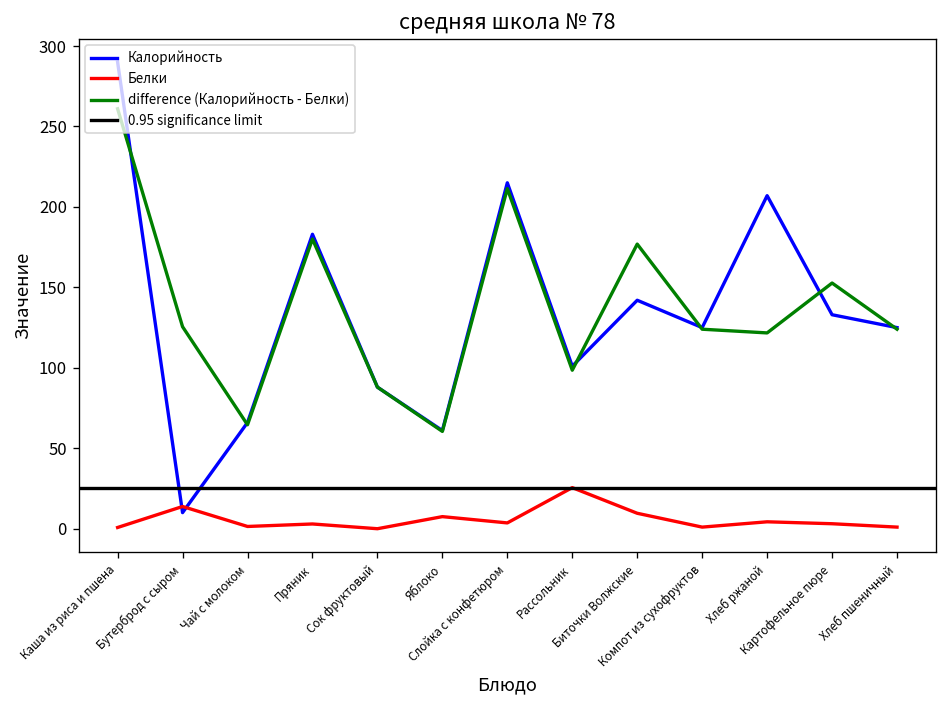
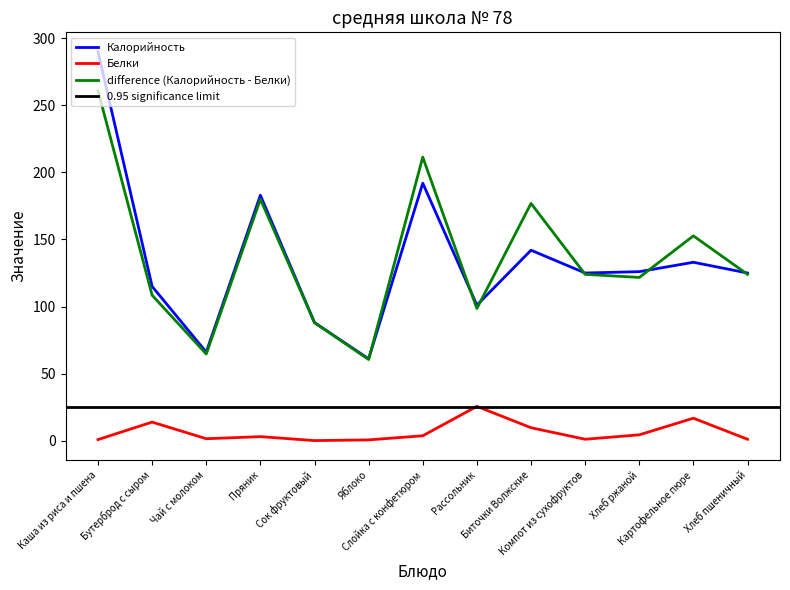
  {
    "Калорийность": {
-     "Бутерброд с сыром": 10,
+     "Бутерброд с сыром": 115,
      "Пряник": 183,
-     "Слойка с конфетюром": 215,
+     "Слойка с конфетюром": 192,
      "Рассольник": 101,
      "Биточки Волжские": 142,
-     "Хлеб ржаной": 207,
+     "Хлеб ржаной": 126,
      "Картофельное пюре": 133
    },
    "Белки": {
      "Каша из риса и пшена": 1,
      "Бутерброд с сыром": 14,
      "Чай с молоком": 1,
      "Пряник": 3,
      "Сок фруктовый": 0,
-     "Яблоко": 8,
+     "Яблоко": 1,
      "Слойка с конфетюром": 4,
      "Рассольник": 26,
      "Биточки Волжские": 10,
      "Компот из сухофруктов": 1,
      "Хлеб ржаной": 4,
-     "Картофельное пюре": 3,
+     "Картофельное пюре": 17,
      "Хлеб пшеничный": 1
    },
    "difference (Калорийность - Белки)": {
-     "Бутерброд с сыром": 126,
+     "Бутерброд с сыром": 108,
      "Пряник": 180,
      "Слойка с конфетюром": 211,
      "Рассольник": 99,
      "Биточки Волжские": 177,
      "Хлеб ржаной": 122,
      "Картофельное пюре": 153
    }
  }
